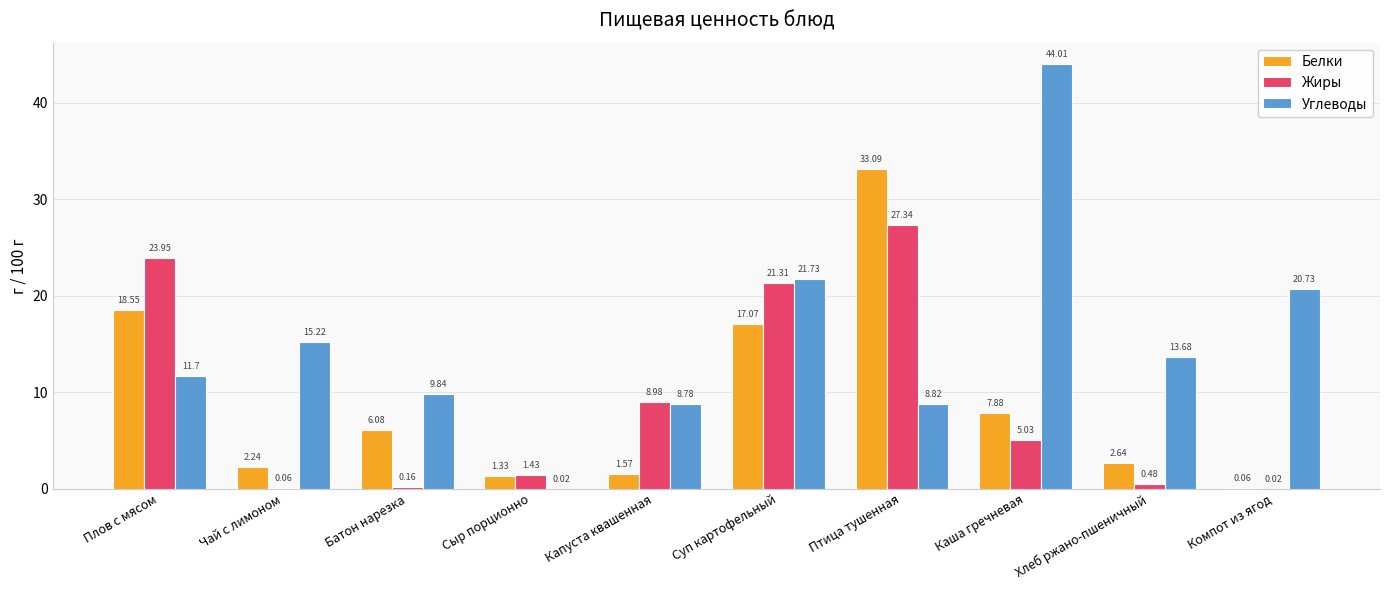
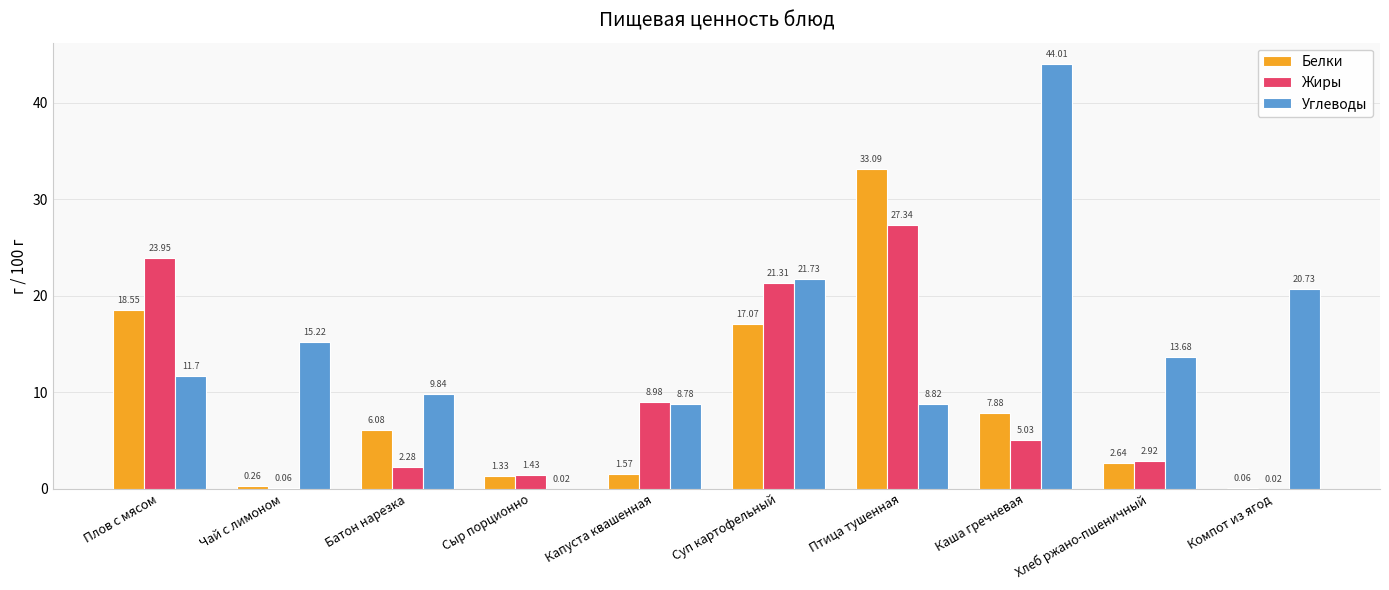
  {
    "Белки": {
      "Плов с мясом": 18.55,
-     "Чай с лимоном": 2.24,
+     "Чай с лимоном": 0.26,
      "Батон нарезка": 6.08,
      "Сыр порционно": 1.33,
      "Капуста квашенная": 1.57,
      "Суп картофельный": 17.07,
      "Птица тушенная": 33.09,
      "Каша гречневая": 7.88,
      "Хлеб ржано-пшеничный": 2.64,
      "Компот из ягод": 0.06
    },
    "Жиры": {
      "Плов с мясом": 23.95,
      "Чай с лимоном": 0.06,
-     "Батон нарезка": 0.16,
+     "Батон нарезка": 2.28,
      "Сыр порционно": 1.43,
      "Капуста квашенная": 8.98,
      "Суп картофельный": 21.31,
      "Птица тушенная": 27.34,
      "Каша гречневая": 5.03,
-     "Хлеб ржано-пшеничный": 0.48,
+     "Хлеб ржано-пшеничный": 2.92,
      "Компот из ягод": 0.02
    },
    "Углеводы": {
      "Плов с мясом": 11.7,
      "Чай с лимоном": 15.22,
      "Батон нарезка": 9.84,
      "Сыр порционно": 0.02,
      "Капуста квашенная": 8.78,
      "Суп картофельный": 21.73,
      "Птица тушенная": 8.82,
      "Каша гречневая": 44.01,
      "Хлеб ржано-пшеничный": 13.68,
      "Компот из ягод": 20.73
    }
  }
